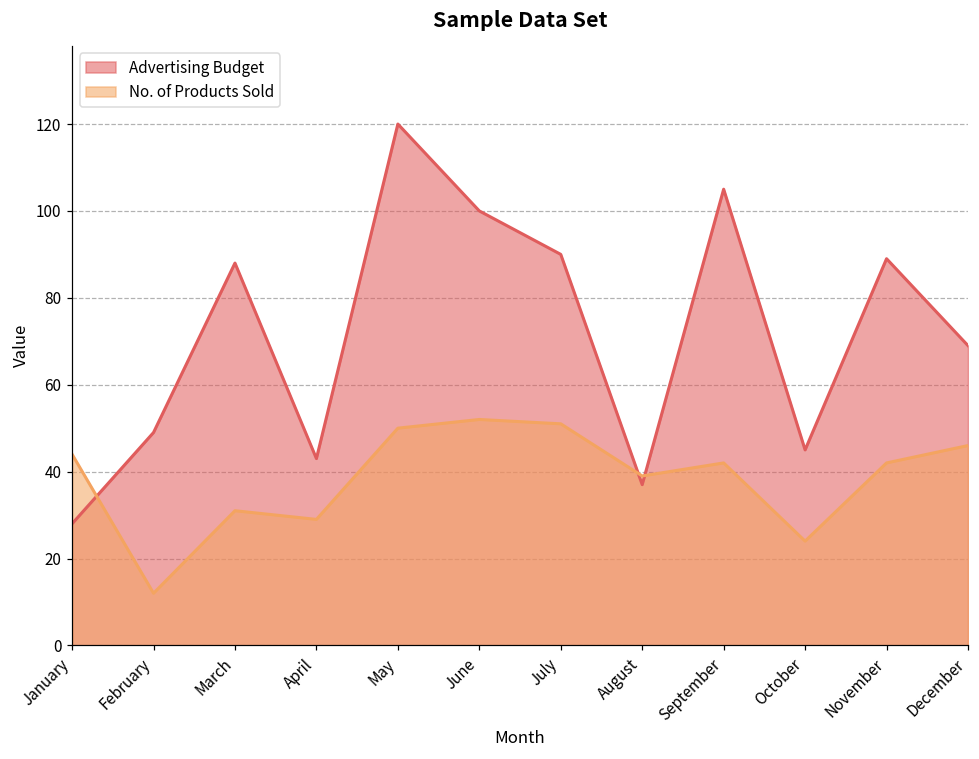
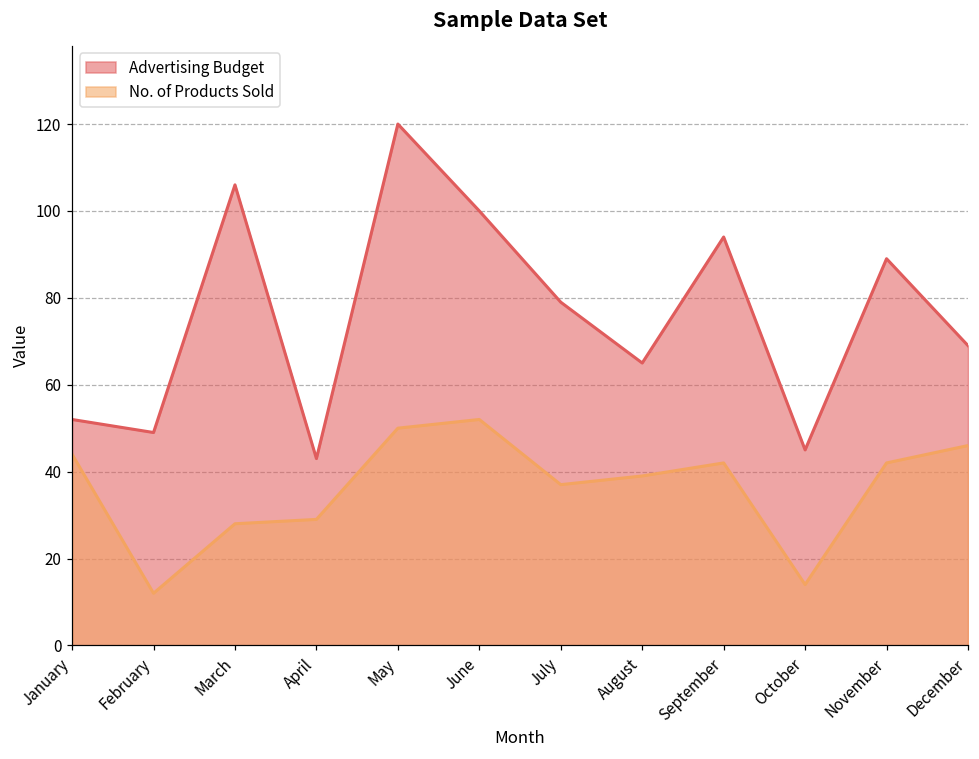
  {
    "Advertising Budget": {
-     "January": 28,
+     "January": 52,
      "February": 49,
-     "March": 88,
+     "March": 106,
      "April": 43,
      "May": 120,
      "June": 100,
-     "July": 90,
-     "August": 37,
-     "September": 105,
+     "July": 79,
+     "August": 65,
+     "September": 94,
      "October": 45,
      "November": 89,
      "December": 69
    },
    "No. of Products Sold": {
      "January": 44,
      "February": 12,
-     "March": 31,
+     "March": 28,
      "April": 29,
      "May": 50,
      "June": 52,
-     "July": 51,
+     "July": 37,
      "August": 39,
      "September": 42,
-     "October": 24,
+     "October": 14,
      "November": 42,
      "December": 46
    }
  }
